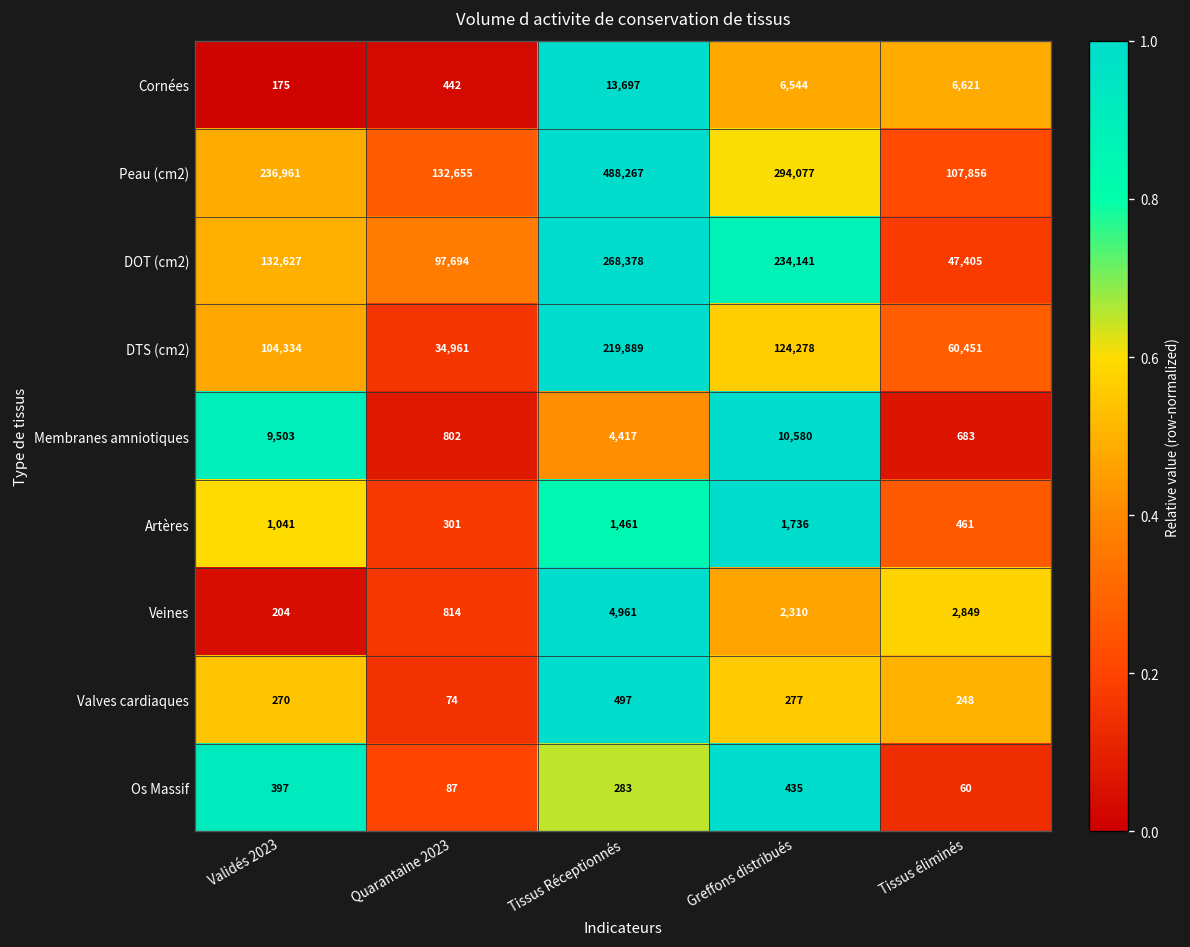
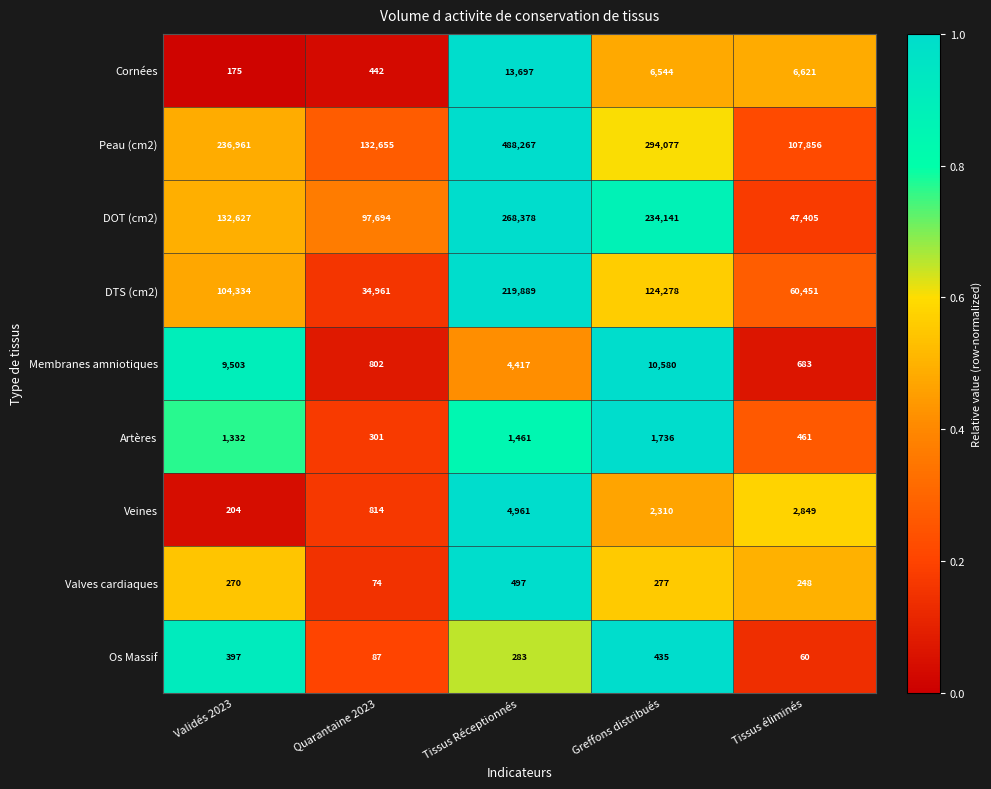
  {
    "Cornées": {
      "Validés 2023": "175",
      "Quarantaine 2023": "442",
      "Tissus Réceptionnés": "13,697",
      "Greffons distribués": "6,544",
      "Tissus éliminés": "6,621"
    },
    "Peau (cm2)": {
      "Validés 2023": "236,961",
      "Quarantaine 2023": "132,655",
      "Tissus Réceptionnés": "488,267",
      "Greffons distribués": "294,077",
      "Tissus éliminés": "107,856"
    },
    "DOT (cm2)": {
      "Validés 2023": "132,627",
      "Quarantaine 2023": "97,694",
      "Tissus Réceptionnés": "268,378",
      "Greffons distribués": "234,141",
      "Tissus éliminés": "47,405"
    },
    "DTS (cm2)": {
      "Validés 2023": "104,334",
      "Quarantaine 2023": "34,961",
      "Tissus Réceptionnés": "219,889",
      "Greffons distribués": "124,278",
      "Tissus éliminés": "60,451"
    },
    "Membranes amniotiques": {
      "Validés 2023": "9,503",
      "Quarantaine 2023": "802",
      "Tissus Réceptionnés": "4,417",
      "Greffons distribués": "10,580",
      "Tissus éliminés": "683"
    },
    "Artères": {
-     "Validés 2023": "1,041",
+     "Validés 2023": "1,332",
      "Quarantaine 2023": "301",
      "Tissus Réceptionnés": "1,461",
      "Greffons distribués": "1,736",
      "Tissus éliminés": "461"
    },
    "Veines": {
      "Validés 2023": "204",
      "Quarantaine 2023": "814",
      "Tissus Réceptionnés": "4,961",
      "Greffons distribués": "2,310",
      "Tissus éliminés": "2,849"
    },
    "Valves cardiaques": {
      "Validés 2023": "270",
      "Quarantaine 2023": "74",
      "Tissus Réceptionnés": "497",
      "Greffons distribués": "277",
      "Tissus éliminés": "248"
    },
    "Os Massif": {
      "Validés 2023": "397",
      "Quarantaine 2023": "87",
      "Tissus Réceptionnés": "283",
      "Greffons distribués": "435",
      "Tissus éliminés": "60"
    }
  }
